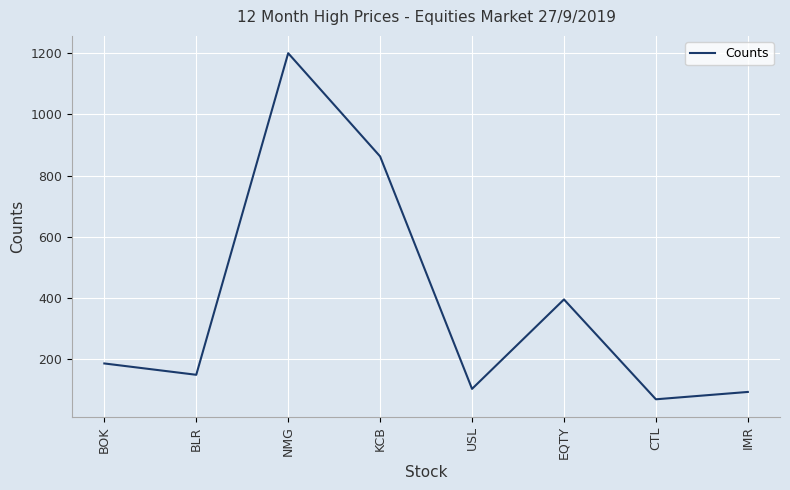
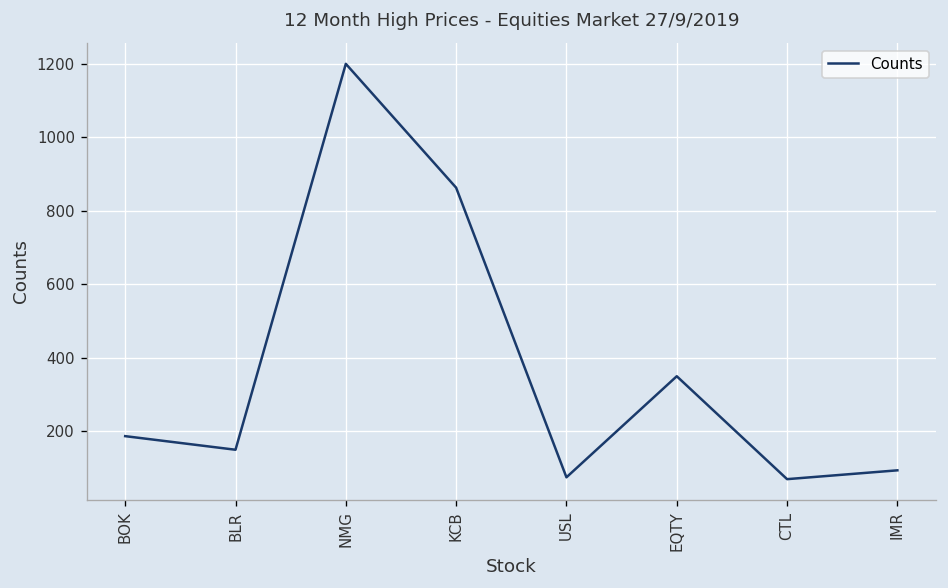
  {
    "BOK": 190,
    "BLR": 150,
    "NMG": 1200,
    "KCB": 860,
-   "USL": 100,
-   "EQTY": 400,
+   "USL": 80,
+   "EQTY": 350,
    "CTL": 70,
    "IMR": 90
  }
